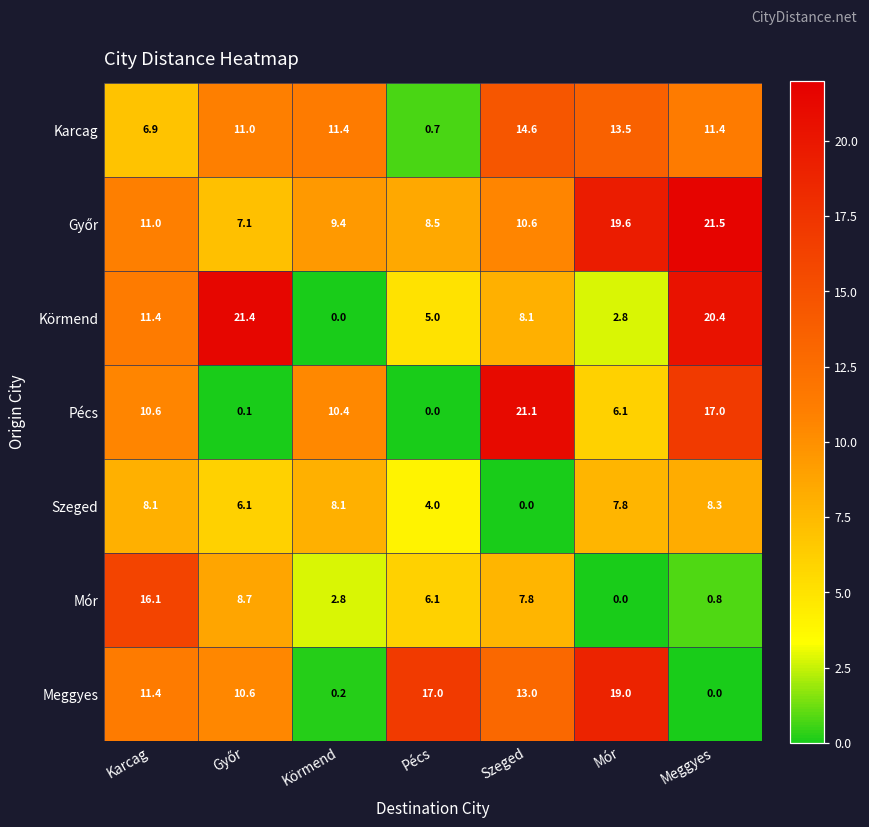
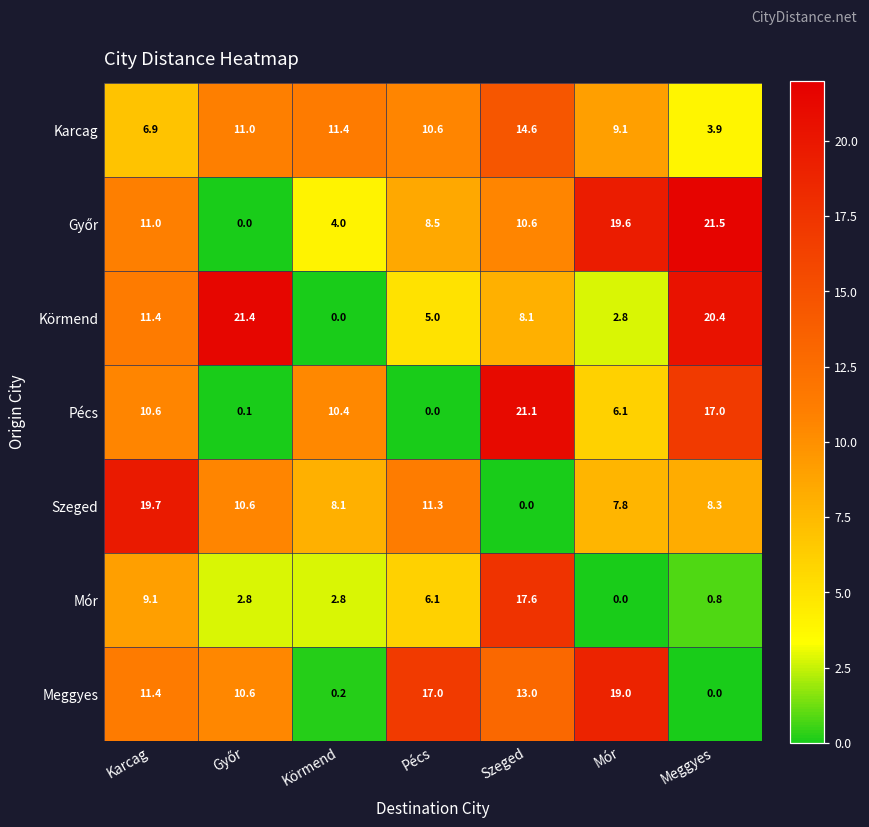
  {
    "Karcag": {
      "Karcag": 6.9,
      "Győr": 11.0,
      "Körmend": 11.4,
-     "Pécs": 0.7,
+     "Pécs": 10.6,
      "Szeged": 14.6,
-     "Mór": 13.5,
-     "Meggyes": 11.4
+     "Mór": 9.1,
+     "Meggyes": 3.9
    },
    "Győr": {
      "Karcag": 11.0,
-     "Győr": 7.1,
-     "Körmend": 9.4,
+     "Győr": 0.0,
+     "Körmend": 4.0,
      "Pécs": 8.5,
      "Szeged": 10.6,
      "Mór": 19.6,
      "Meggyes": 21.5
    },
    "Körmend": {
      "Karcag": 11.4,
      "Győr": 21.4,
      "Körmend": 0.0,
      "Pécs": 5.0,
      "Szeged": 8.1,
      "Mór": 2.8,
      "Meggyes": 20.4
    },
    "Pécs": {
      "Karcag": 10.6,
      "Győr": 0.1,
      "Körmend": 10.4,
      "Pécs": 0.0,
      "Szeged": 21.1,
      "Mór": 6.1,
      "Meggyes": 17.0
    },
    "Szeged": {
-     "Karcag": 8.1,
-     "Győr": 6.1,
+     "Karcag": 19.7,
+     "Győr": 10.6,
      "Körmend": 8.1,
-     "Pécs": 4.0,
+     "Pécs": 11.3,
      "Szeged": 0.0,
      "Mór": 7.8,
      "Meggyes": 8.3
    },
    "Mór": {
-     "Karcag": 16.1,
-     "Győr": 8.7,
+     "Karcag": 9.1,
+     "Győr": 2.8,
      "Körmend": 2.8,
      "Pécs": 6.1,
-     "Szeged": 7.8,
+     "Szeged": 17.6,
      "Mór": 0.0,
      "Meggyes": 0.8
    },
    "Meggyes": {
      "Karcag": 11.4,
      "Győr": 10.6,
      "Körmend": 0.2,
      "Pécs": 17.0,
      "Szeged": 13.0,
      "Mór": 19.0,
      "Meggyes": 0.0
    }
  }
